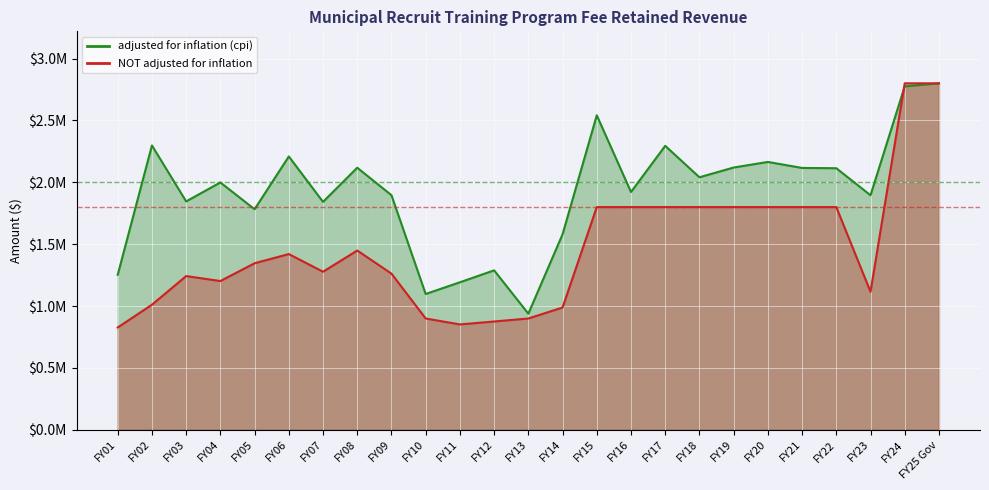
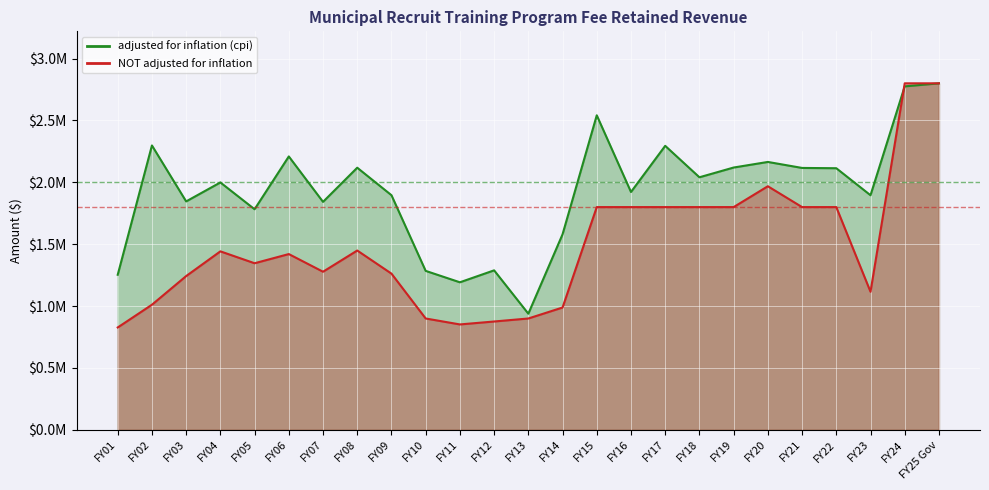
  {
    "adjusted for inflation (cpi)": {
      "FY01": "$1250000",
      "FY02": "$2300000",
      "FY03": "$1850000",
      "FY04": "$2000000",
      "FY05": "$1780000",
      "FY06": "$2210000",
      "FY07": "$1840000",
      "FY08": "$2120000",
      "FY09": "$1900000",
-     "FY10": "$1100000",
+     "FY10": "$1280000",
      "FY11": "$1190000",
      "FY12": "$1290000",
      "FY13": "$940000",
      "FY14": "$1580000",
      "FY15": "$2540000",
      "FY16": "$1920000",
      "FY17": "$2290000",
      "FY18": "$2040000",
      "FY19": "$2120000",
      "FY20": "$2160000",
      "FY21": "$2120000",
      "FY22": "$2110000",
      "FY23": "$1900000",
      "FY24": "$2780000"
    },
    "NOT adjusted for inflation": {
      "FY01": "$830000",
      "FY02": "$1010000",
      "FY03": "$1240000",
-     "FY04": "$1200000",
+     "FY04": "$1440000",
      "FY05": "$1350000",
      "FY06": "$1420000",
      "FY07": "$1280000",
      "FY08": "$1450000",
      "FY09": "$1260000",
      "FY10": "$900000",
      "FY11": "$850000",
      "FY12": "$880000",
      "FY13": "$900000",
      "FY14": "$990000",
      "FY15": "$1800000",
      "FY16": "$1800000",
      "FY17": "$1800000",
      "FY18": "$1800000",
      "FY19": "$1800000",
-     "FY20": "$1800000",
+     "FY20": "$1970000",
      "FY21": "$1800000",
      "FY22": "$1800000",
      "FY23": "$1120000",
      "FY24": "$2800000"
    }
  }
